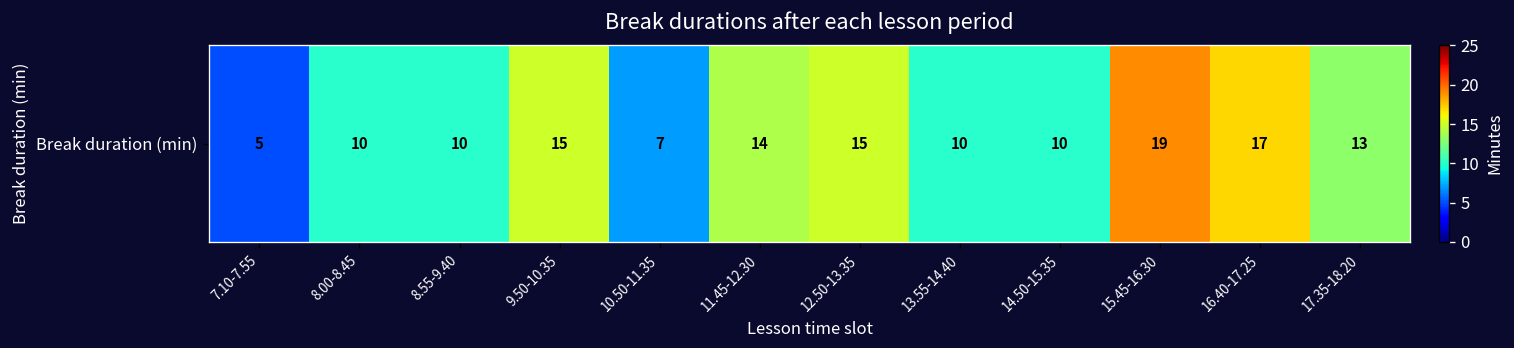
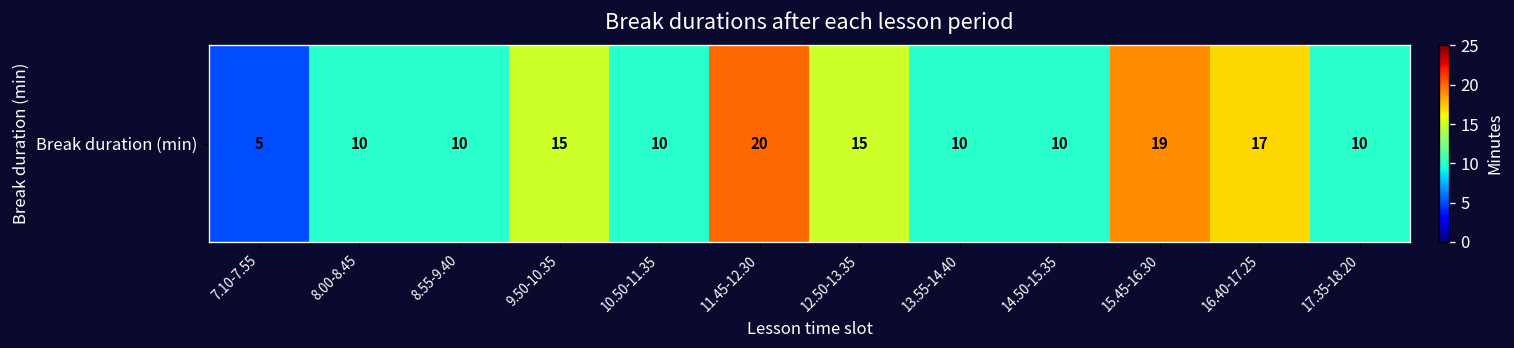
  {
    "Break duration (min)": {
      "7.10-7.55": 5,
      "8.00-8.45": 10,
      "8.55-9.40": 10,
      "9.50-10.35": 15,
-     "10.50-11.35": 7,
-     "11.45-12.30": 14,
+     "10.50-11.35": 10,
+     "11.45-12.30": 20,
      "12.50-13.35": 15,
      "13.55-14.40": 10,
      "14.50-15.35": 10,
      "15.45-16.30": 19,
      "16.40-17.25": 17,
-     "17.35-18.20": 13
+     "17.35-18.20": 10
    }
  }
